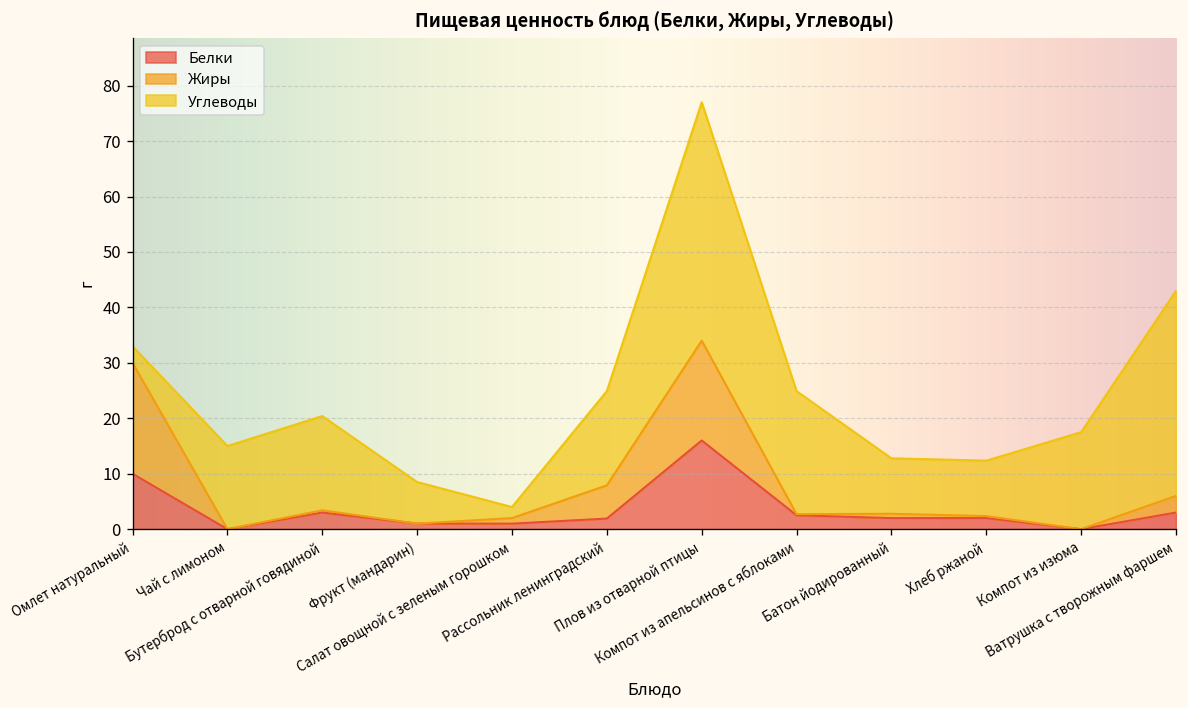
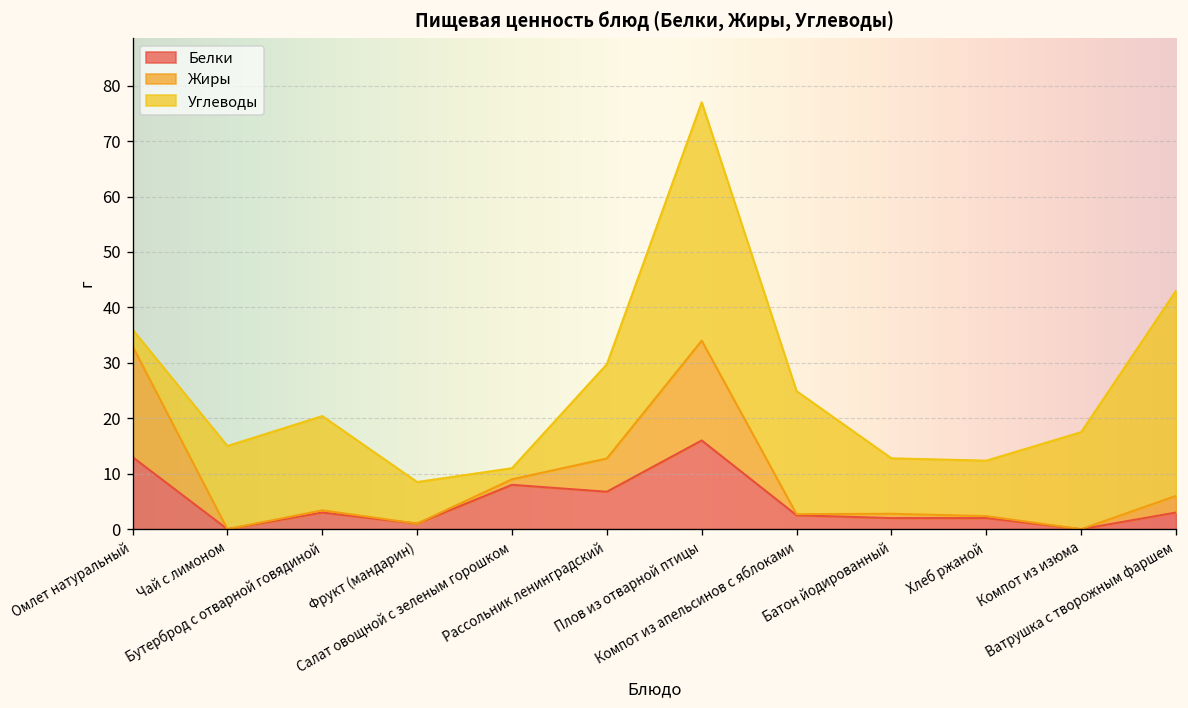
  {
    "Белки": {
-     "Омлет натуральный": 10,
-     "Салат овощной с зеленым горошком": 1,
-     "Рассольник ленинградский": 2,
+     "Омлет натуральный": 13,
+     "Салат овощной с зеленым горошком": 8,
+     "Рассольник ленинградский": 7,
      "Плов из отварной птицы": 16,
      "Батон йодированный": 2,
      "Ватрушка с творожным фаршем": 3
    }
  }
